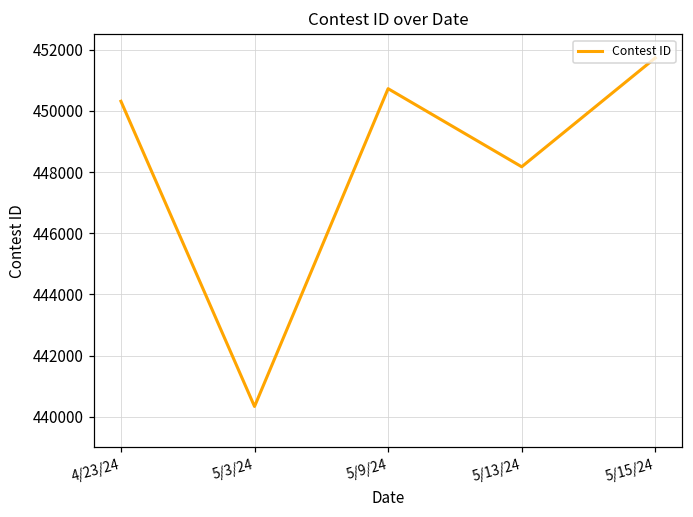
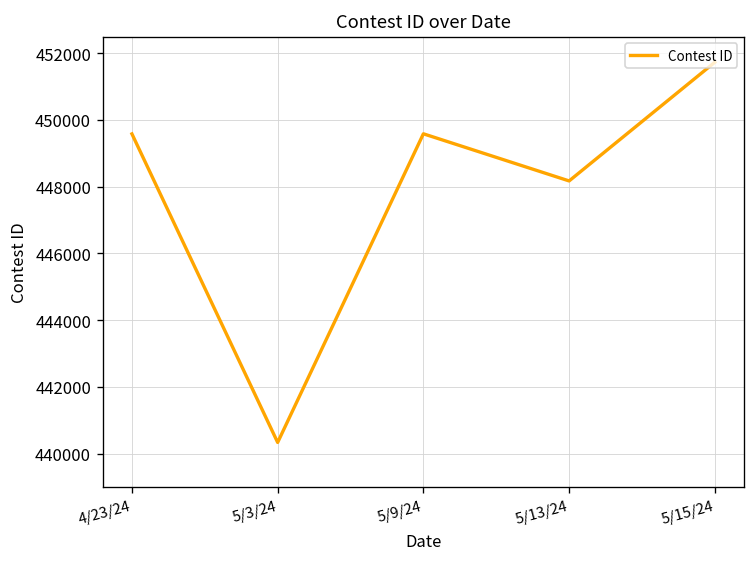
  {
-   "4/23/24": 450300,
+   "4/23/24": 449600,
    "5/3/24": 440300,
-   "5/9/24": 450700,
+   "5/9/24": 449600,
    "5/13/24": 448200
  }
